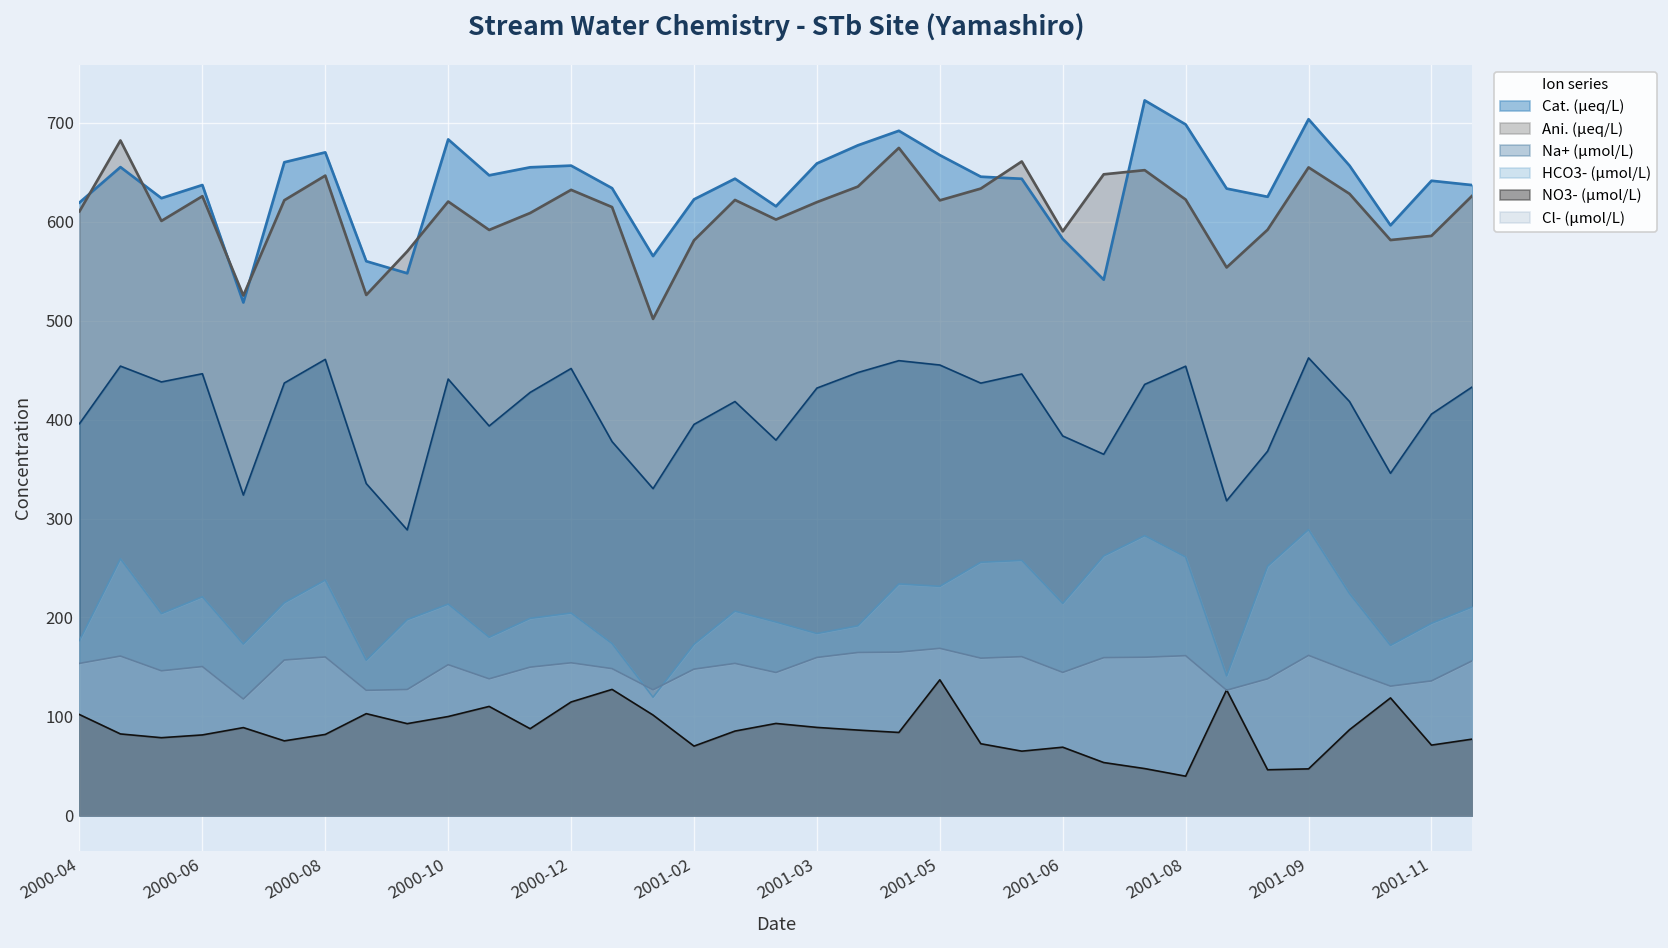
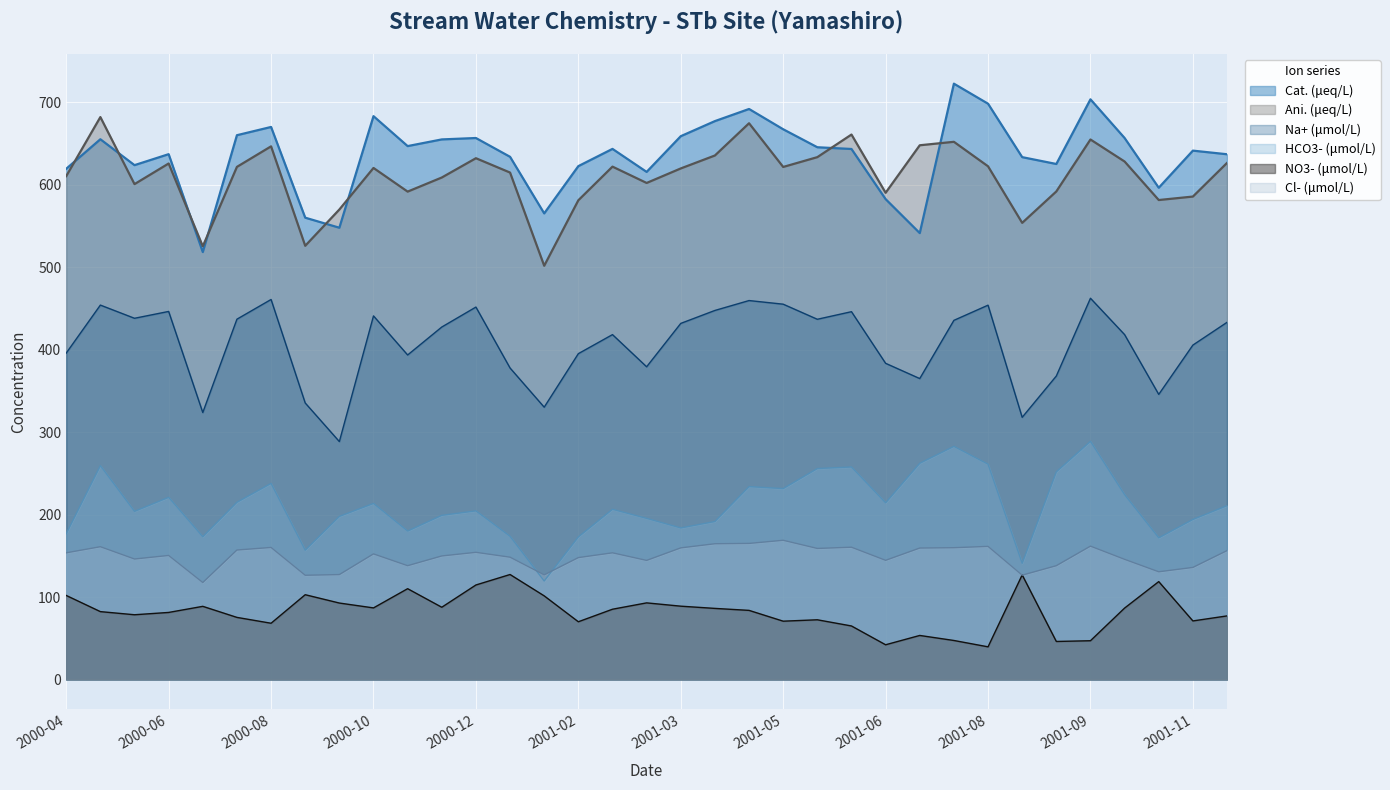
  {
    "NO3- (μmol/L)": {
      "2000-04": 100,
      "2000-06": 80,
-     "2000-08": 80,
-     "2000-10": 100,
+     "2000-08": 70,
+     "2000-10": 90,
      "2000-12": 110,
      "2001-02": 70,
      "2001-03": 90,
-     "2001-05": 140,
-     "2001-06": 70,
+     "2001-05": 70,
+     "2001-06": 40,
      "2001-08": 40,
      "2001-09": 50,
      "2001-11": 70
    }
  }
